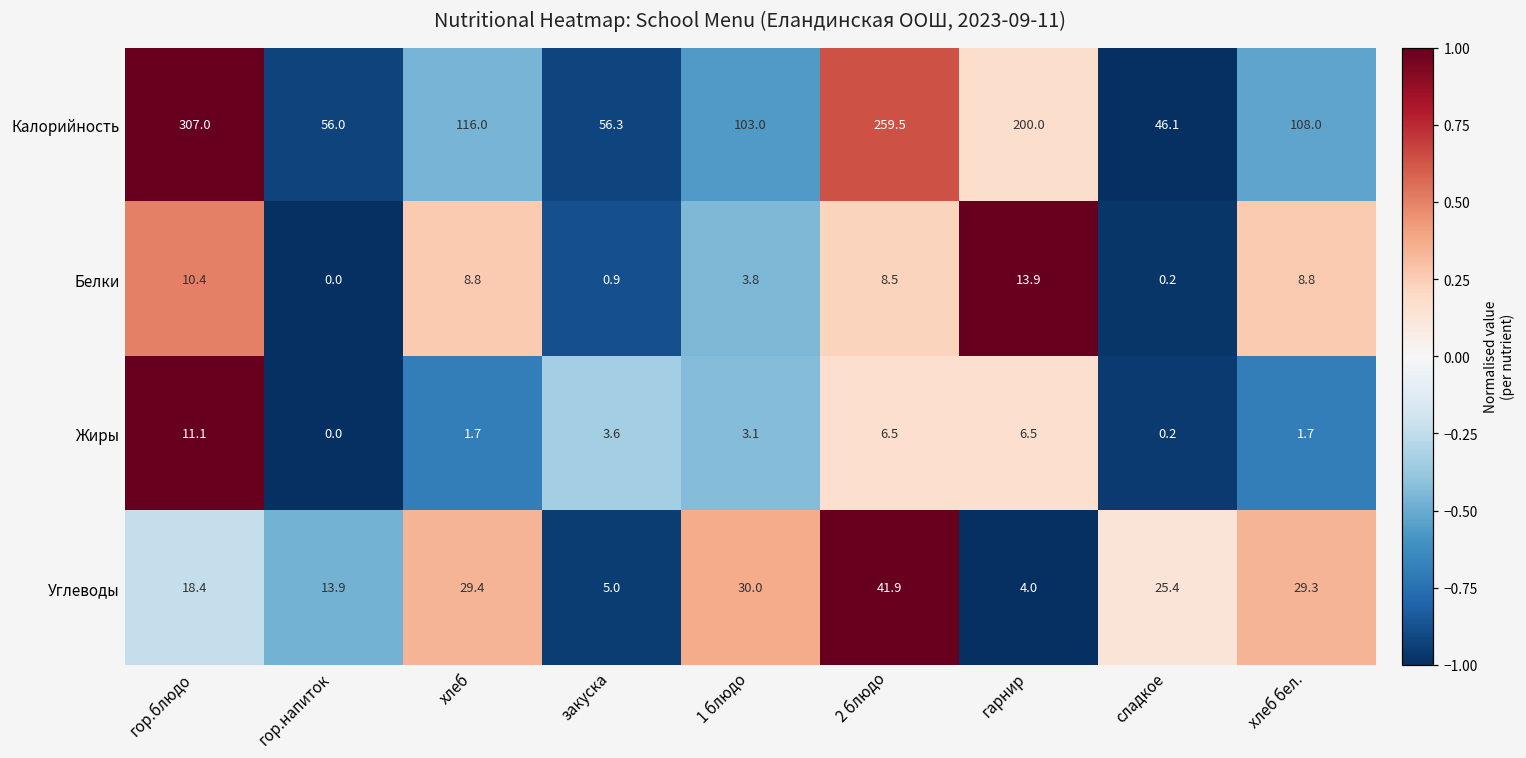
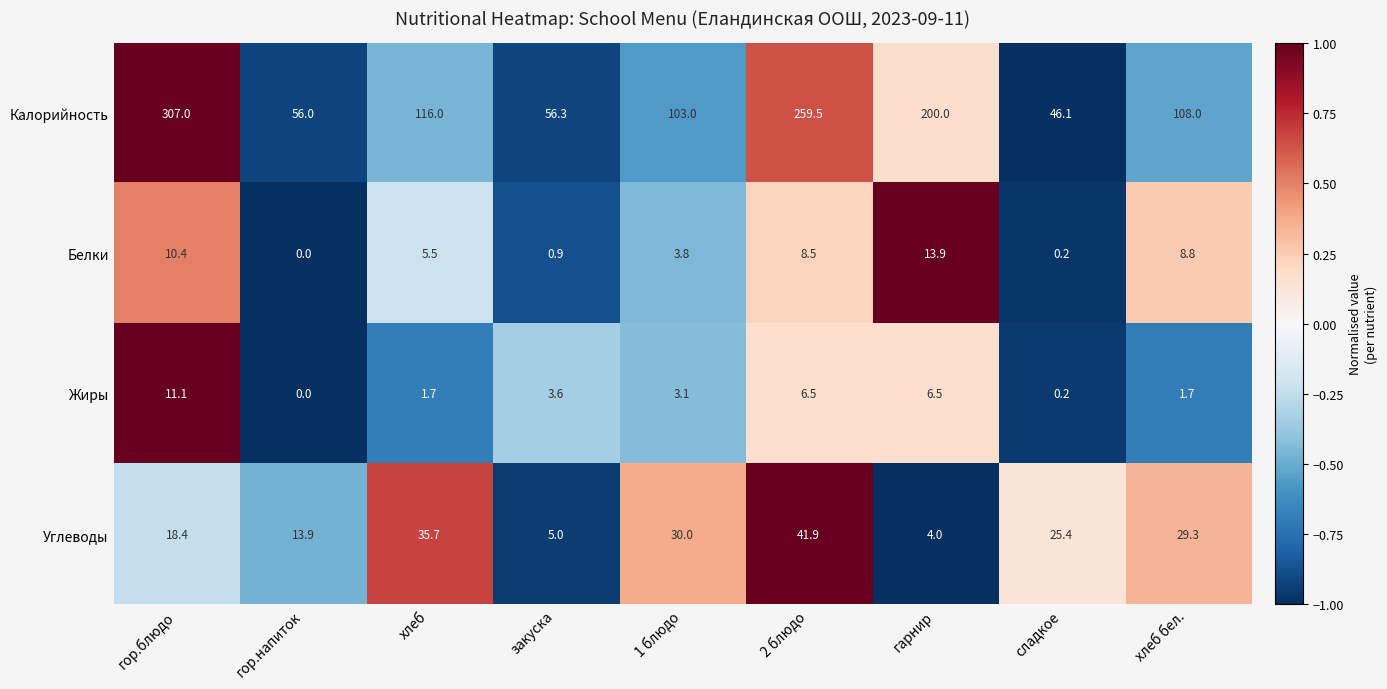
  {
    "Калорийность": {
      "гор.блюдо": 307.0,
      "гор.напиток": 56.0,
      "хлеб": 116.0,
      "закуска": 56.3,
      "1 блюдо": 103.0,
      "2 блюдо": 259.5,
      "гарнир": 200.0,
      "сладкое": 46.1,
      "хлеб бел.": 108.0
    },
    "Белки": {
      "гор.блюдо": 10.4,
      "гор.напиток": 0.0,
-     "хлеб": 8.8,
+     "хлеб": 5.5,
      "закуска": 0.9,
      "1 блюдо": 3.8,
      "2 блюдо": 8.5,
      "гарнир": 13.9,
      "сладкое": 0.2,
      "хлеб бел.": 8.8
    },
    "Жиры": {
      "гор.блюдо": 11.1,
      "гор.напиток": 0.0,
      "хлеб": 1.7,
      "закуска": 3.6,
      "1 блюдо": 3.1,
      "2 блюдо": 6.5,
      "гарнир": 6.5,
      "сладкое": 0.2,
      "хлеб бел.": 1.7
    },
    "Углеводы": {
      "гор.блюдо": 18.4,
      "гор.напиток": 13.9,
-     "хлеб": 29.4,
+     "хлеб": 35.7,
      "закуска": 5.0,
      "1 блюдо": 30.0,
      "2 блюдо": 41.9,
      "гарнир": 4.0,
      "сладкое": 25.4,
      "хлеб бел.": 29.3
    }
  }
